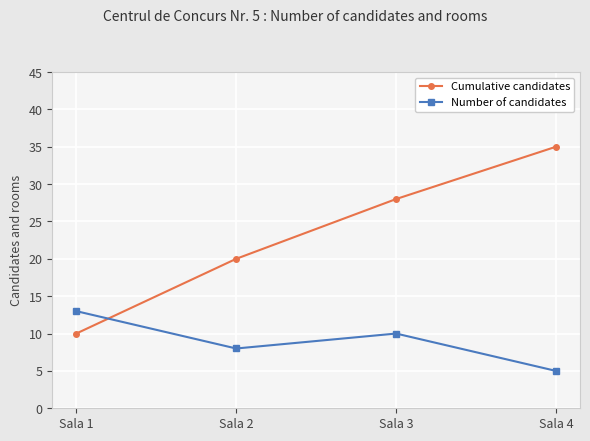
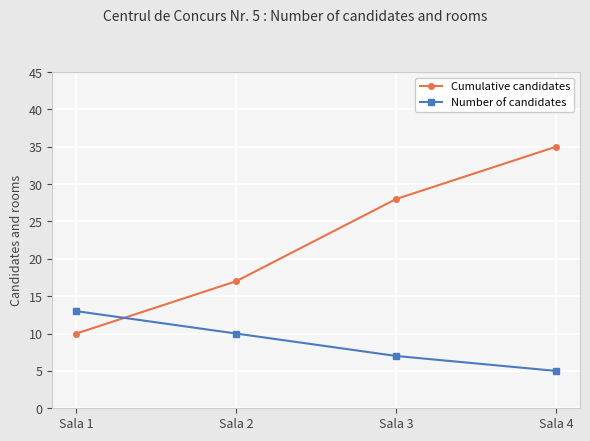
  {
    "Cumulative candidates": {
      "Sala 1": 10,
-     "Sala 2": 20,
+     "Sala 2": 17,
      "Sala 3": 28,
      "Sala 4": 35
    },
    "Number of candidates": {
      "Sala 1": 13,
-     "Sala 2": 8,
-     "Sala 3": 10,
+     "Sala 2": 10,
+     "Sala 3": 7,
      "Sala 4": 5
    }
  }
